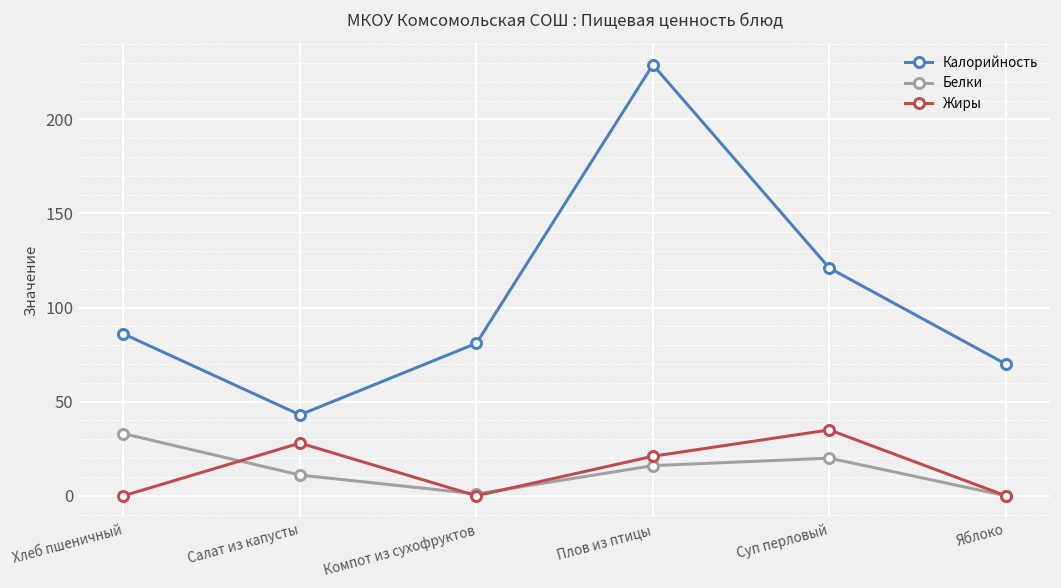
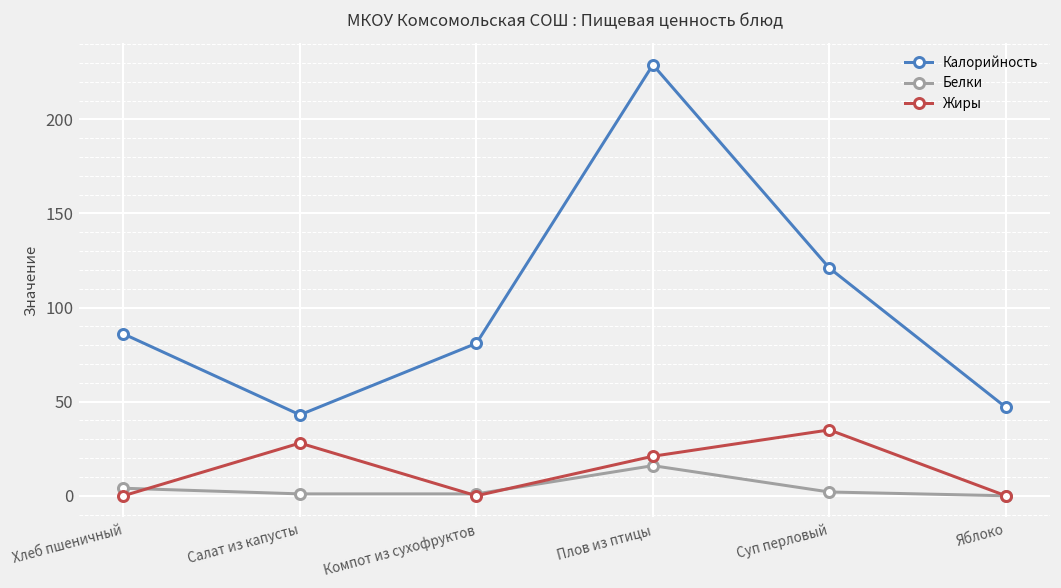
  {
    "Калорийность": {
      "Хлеб пшеничный": 86,
      "Салат из капусты": 43,
      "Компот из сухофруктов": 81,
      "Плов из птицы": 229,
      "Суп перловый": 121,
-     "Яблоко": 70
+     "Яблоко": 47
    },
    "Белки": {
-     "Хлеб пшеничный": 33,
-     "Салат из капусты": 11,
+     "Хлеб пшеничный": 4,
+     "Салат из капусты": 1,
      "Плов из птицы": 16,
-     "Суп перловый": 20
+     "Суп перловый": 2
    },
    "Жиры": {
      "Хлеб пшеничный": 0,
      "Салат из капусты": 28,
      "Плов из птицы": 21,
      "Суп перловый": 35
    }
  }
